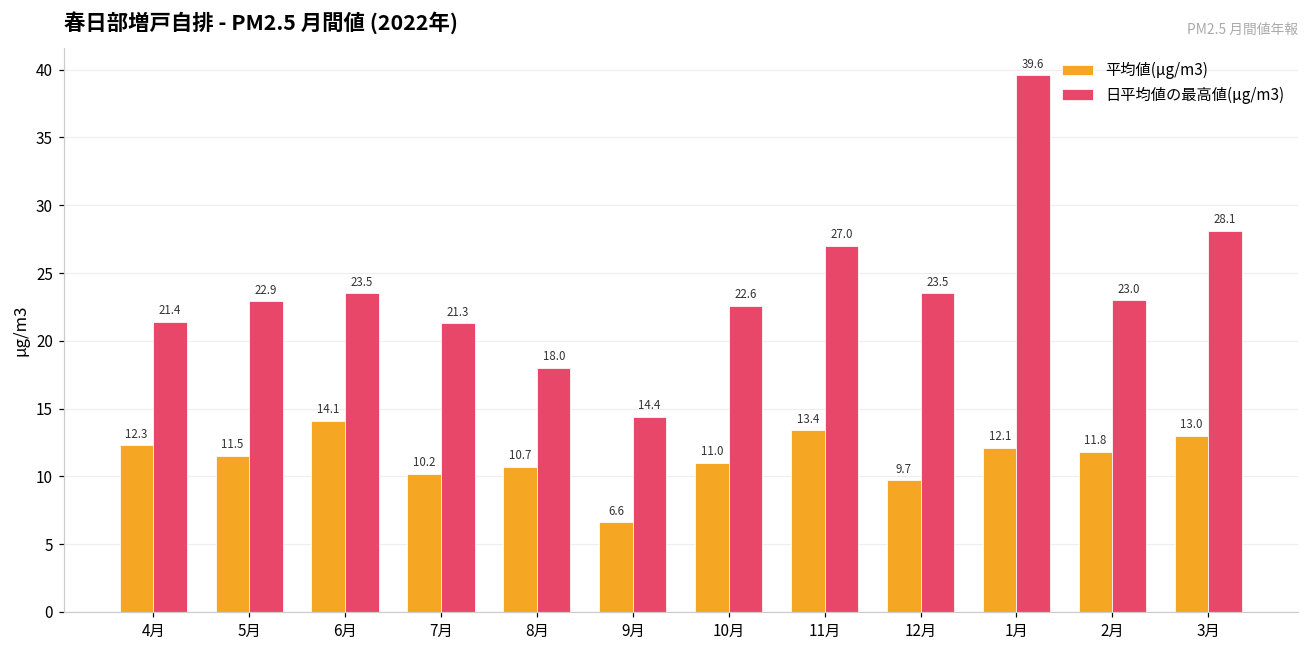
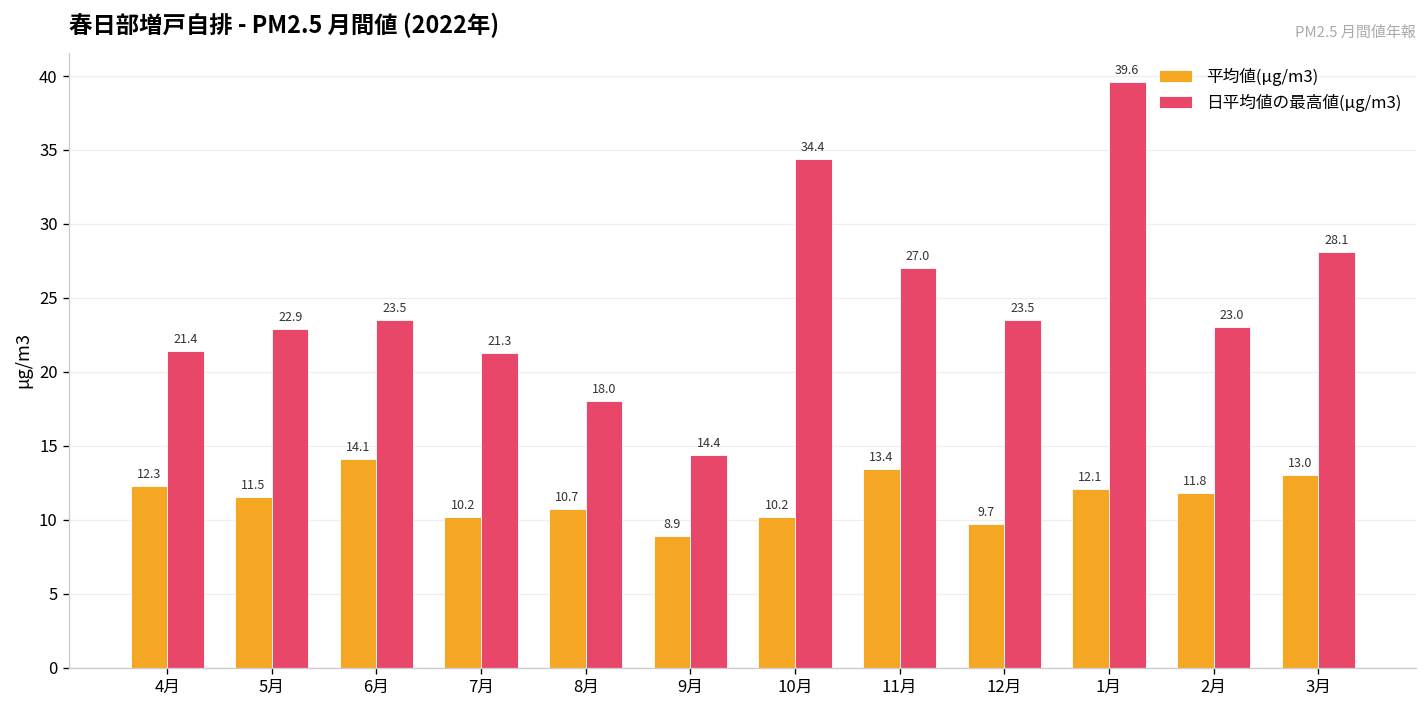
  {
    "平均値(μg/m3)": {
      "4月": 12.3,
      "5月": 11.5,
      "6月": 14.1,
      "7月": 10.2,
      "8月": 10.7,
-     "9月": 6.6,
-     "10月": 11.0,
+     "9月": 8.9,
+     "10月": 10.2,
      "11月": 13.4,
      "12月": 9.7,
      "1月": 12.1,
      "2月": 11.8,
      "3月": 13.0
    },
    "日平均値の最高値(μg/m3)": {
      "4月": 21.4,
      "5月": 22.9,
      "6月": 23.5,
      "7月": 21.3,
      "8月": 18.0,
      "9月": 14.4,
-     "10月": 22.6,
+     "10月": 34.4,
      "11月": 27.0,
      "12月": 23.5,
      "1月": 39.6,
      "2月": 23.0,
      "3月": 28.1
    }
  }
